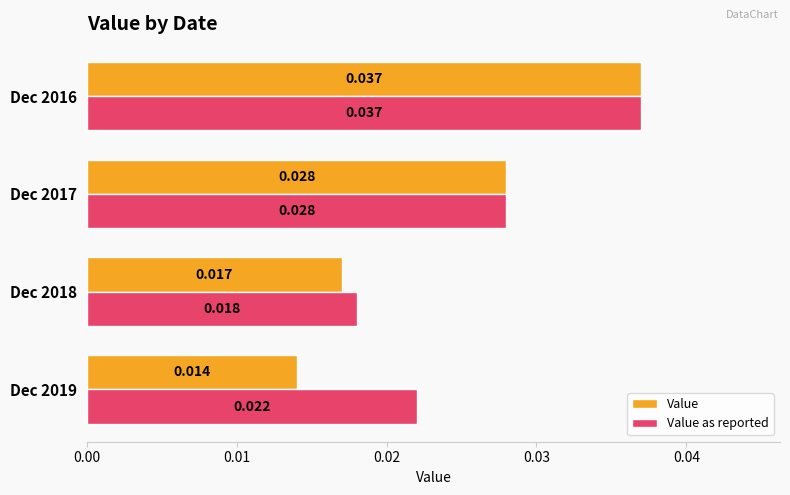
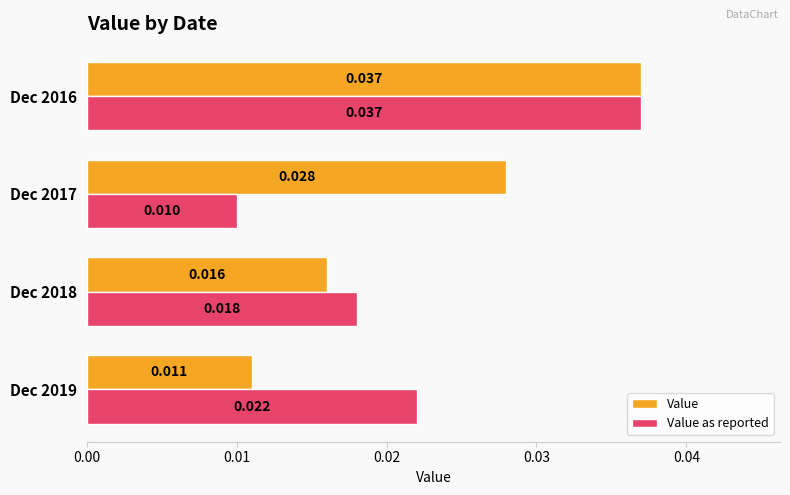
  {
    "Value": {
      "Dec 2016": 0.037,
      "Dec 2017": 0.028,
-     "Dec 2018": 0.017,
-     "Dec 2019": 0.014
+     "Dec 2018": 0.016,
+     "Dec 2019": 0.011
    },
    "Value as reported": {
      "Dec 2016": 0.037,
-     "Dec 2017": 0.028,
+     "Dec 2017": 0.010,
      "Dec 2018": 0.018,
      "Dec 2019": 0.022
    }
  }
